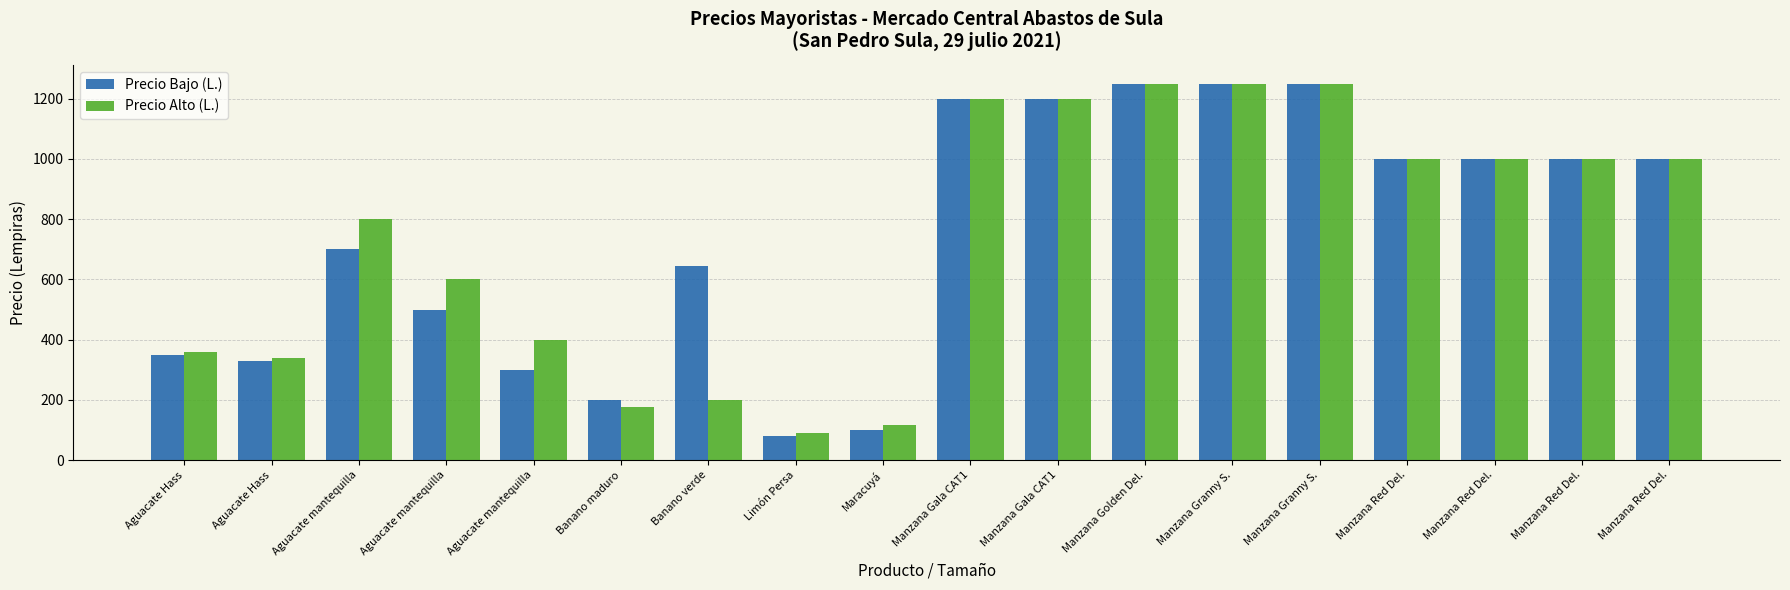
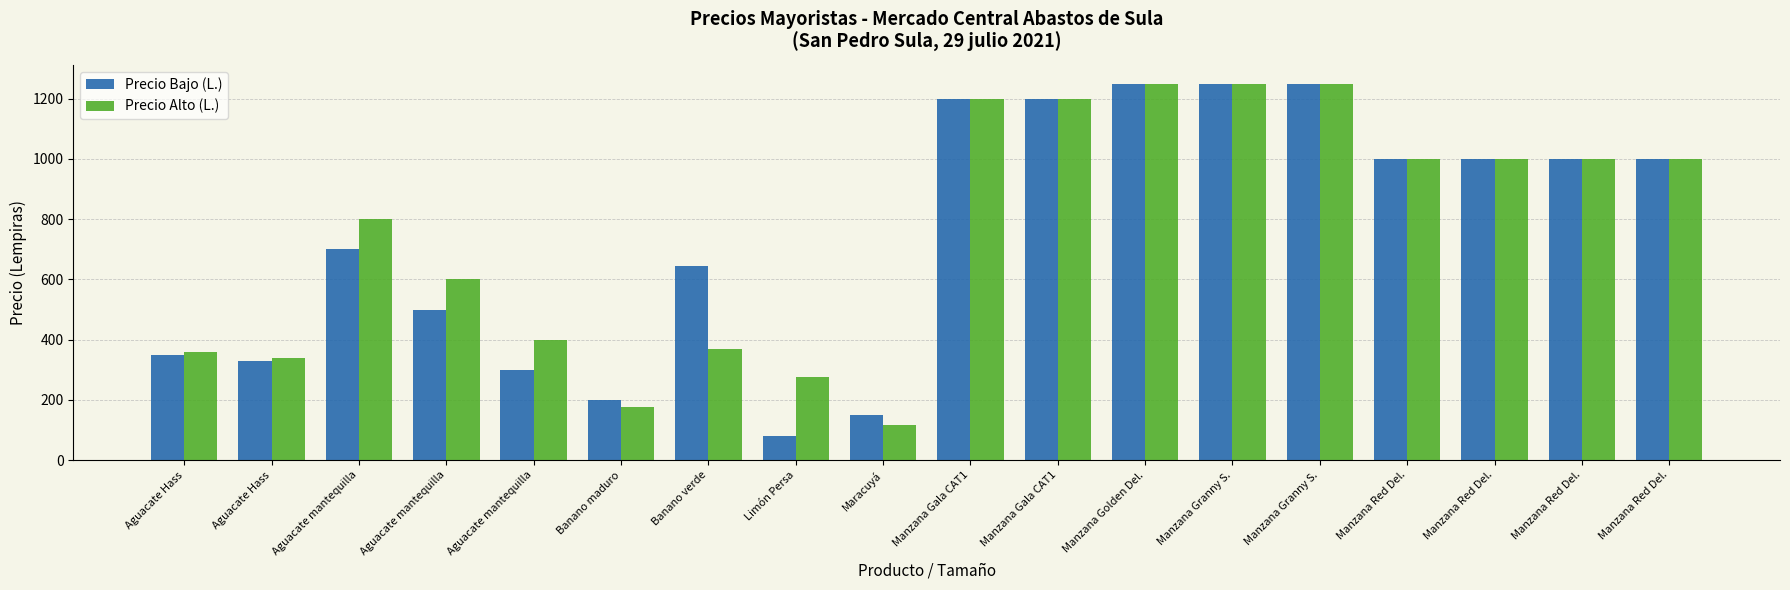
  {
    "Precio Bajo (L.)": {
      "Banano maduro": 200,
      "Banano verde": 650,
      "Limón Persa": 80,
-     "Maracuyá": 100,
+     "Maracuyá": 150,
      "Manzana Golden Del.": 1250
    },
    "Precio Alto (L.)": {
      "Banano maduro": 180,
-     "Banano verde": 200,
-     "Limón Persa": 90,
+     "Banano verde": 370,
+     "Limón Persa": 280,
      "Maracuyá": 120,
      "Manzana Golden Del.": 1250
    }
  }
